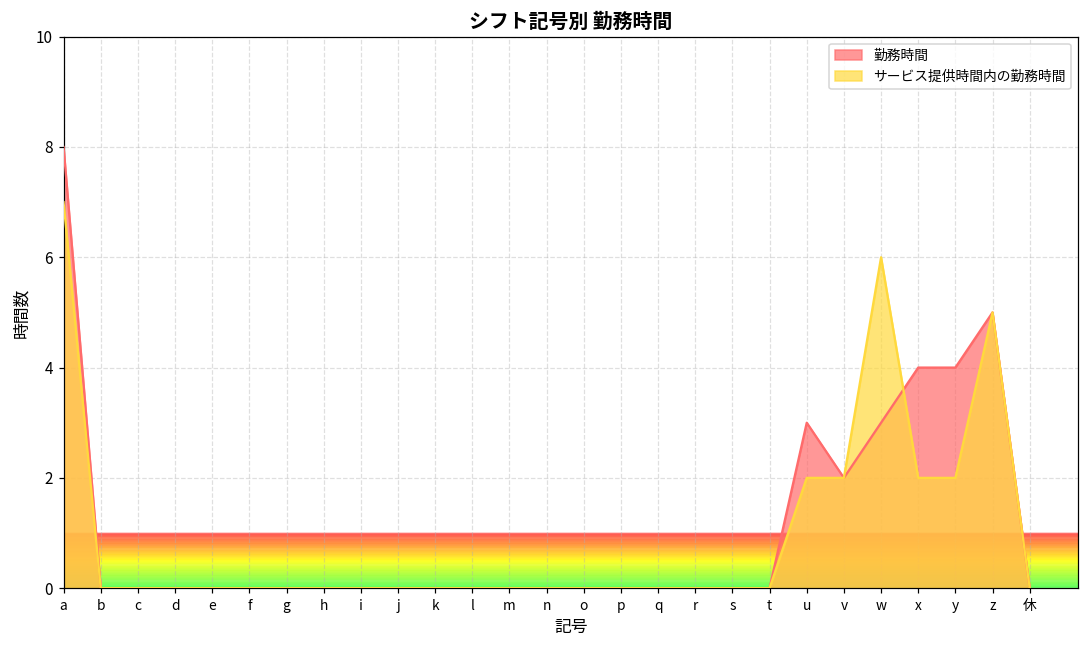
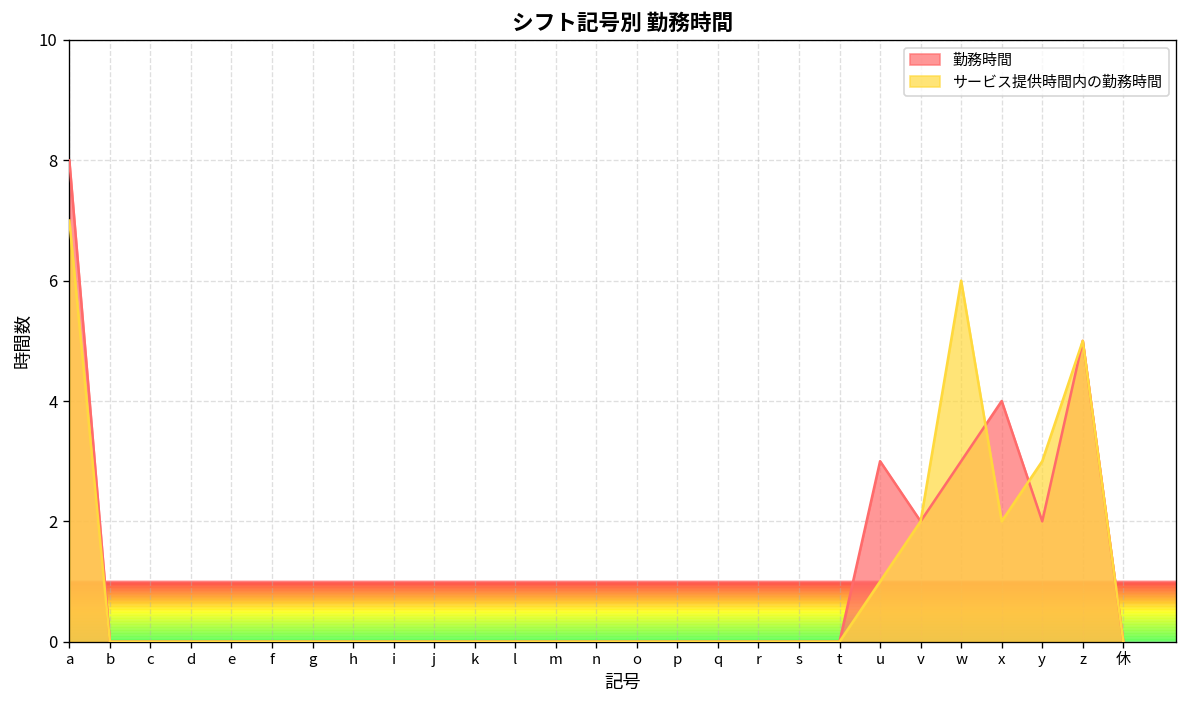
  {
    "勤務時間": {
      "a": 8,
      "u": 3,
      "w": 3,
      "x": 4,
-     "y": 4
+     "y": 2
    },
    "サービス提供時間内の勤務時間": {
      "a": 7,
-     "u": 2,
+     "u": 1,
      "w": 6,
      "x": 2,
-     "y": 2
+     "y": 3
    }
  }
